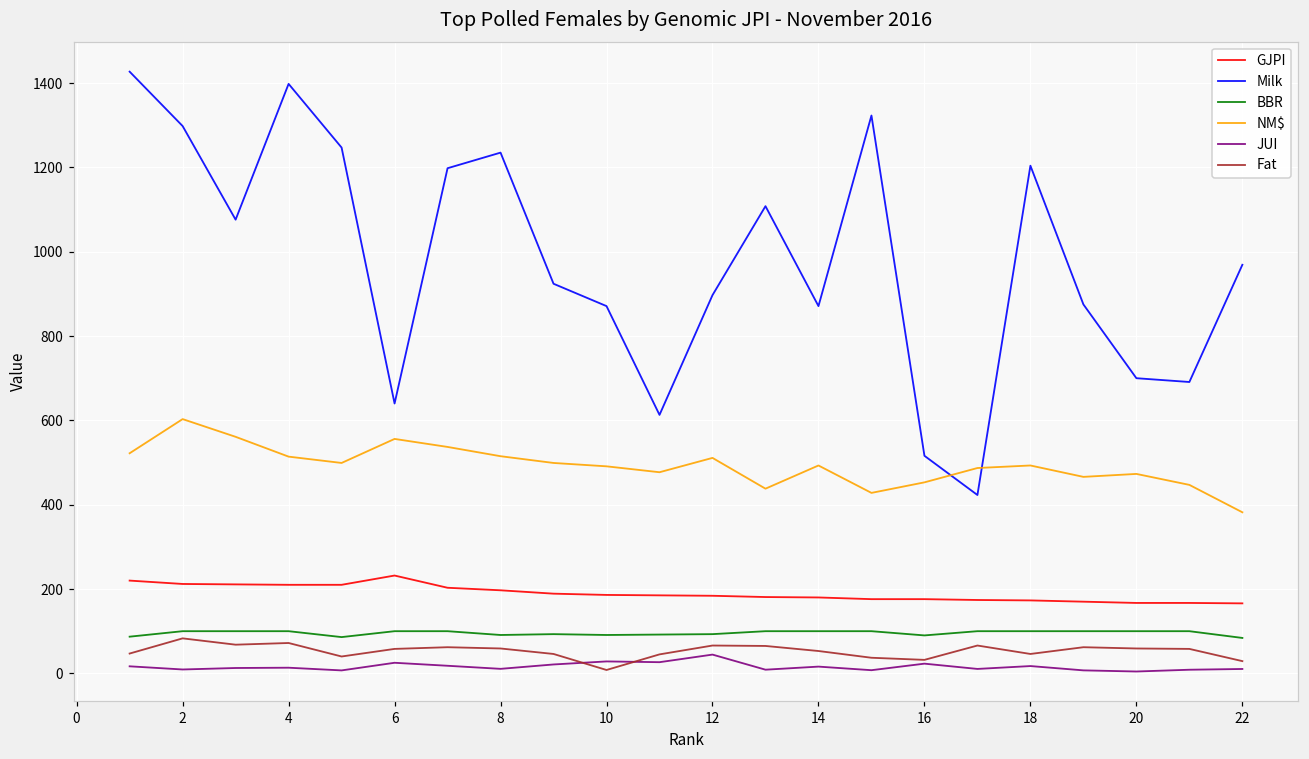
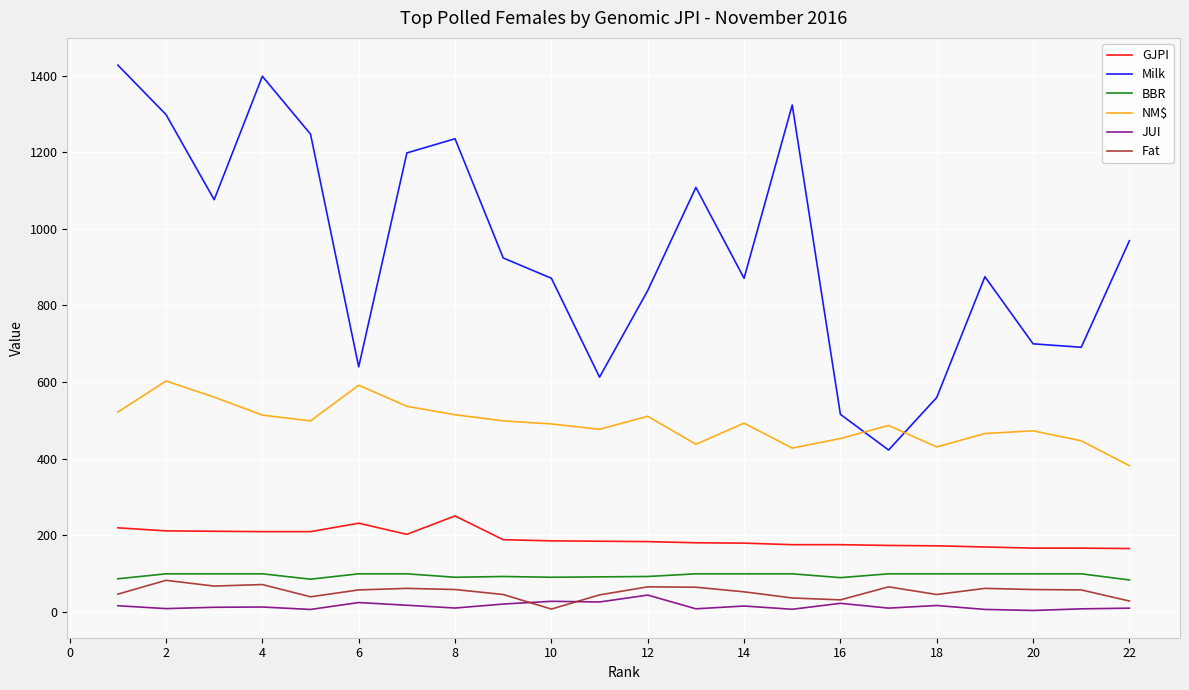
  {
    "GJPI": {
      "2": 210,
      "4": 210,
      "6": 230,
-     "8": 200,
+     "8": 250,
      "10": 190,
      "12": 180,
      "14": 180,
      "16": 180,
      "18": 170,
      "20": 170,
      "22": 170
    },
    "Milk": {
      "2": 1300,
      "4": 1400,
      "6": 640,
      "8": 1240,
      "10": 870,
-     "12": 900,
+     "12": 840,
      "14": 870,
      "16": 520,
-     "18": 1200,
+     "18": 560,
      "20": 700,
      "22": 970
    },
    "BBR": {
      "2": 100,
      "4": 100,
      "6": 100,
      "8": 90,
      "10": 90,
      "12": 90,
      "14": 100,
      "16": 90,
      "18": 100,
      "20": 100,
      "22": 80
    },
    "NM$": {
      "2": 600,
      "4": 510,
-     "6": 560,
+     "6": 590,
      "8": 520,
      "10": 490,
      "12": 510,
      "14": 490,
      "16": 450,
-     "18": 490,
+     "18": 430,
      "20": 470,
      "22": 380
    },
    "JUI": {
      "2": 10,
      "4": 10,
      "6": 30,
      "8": 10,
      "10": 30,
      "12": 40,
      "14": 20,
      "16": 20,
      "18": 20,
      "20": 0,
      "22": 10
    },
    "Fat": {
      "2": 80,
      "4": 70,
      "6": 60,
      "8": 60,
      "10": 10,
      "12": 70,
      "14": 50,
      "16": 30,
      "18": 50,
      "20": 60,
      "22": 30
    }
  }
